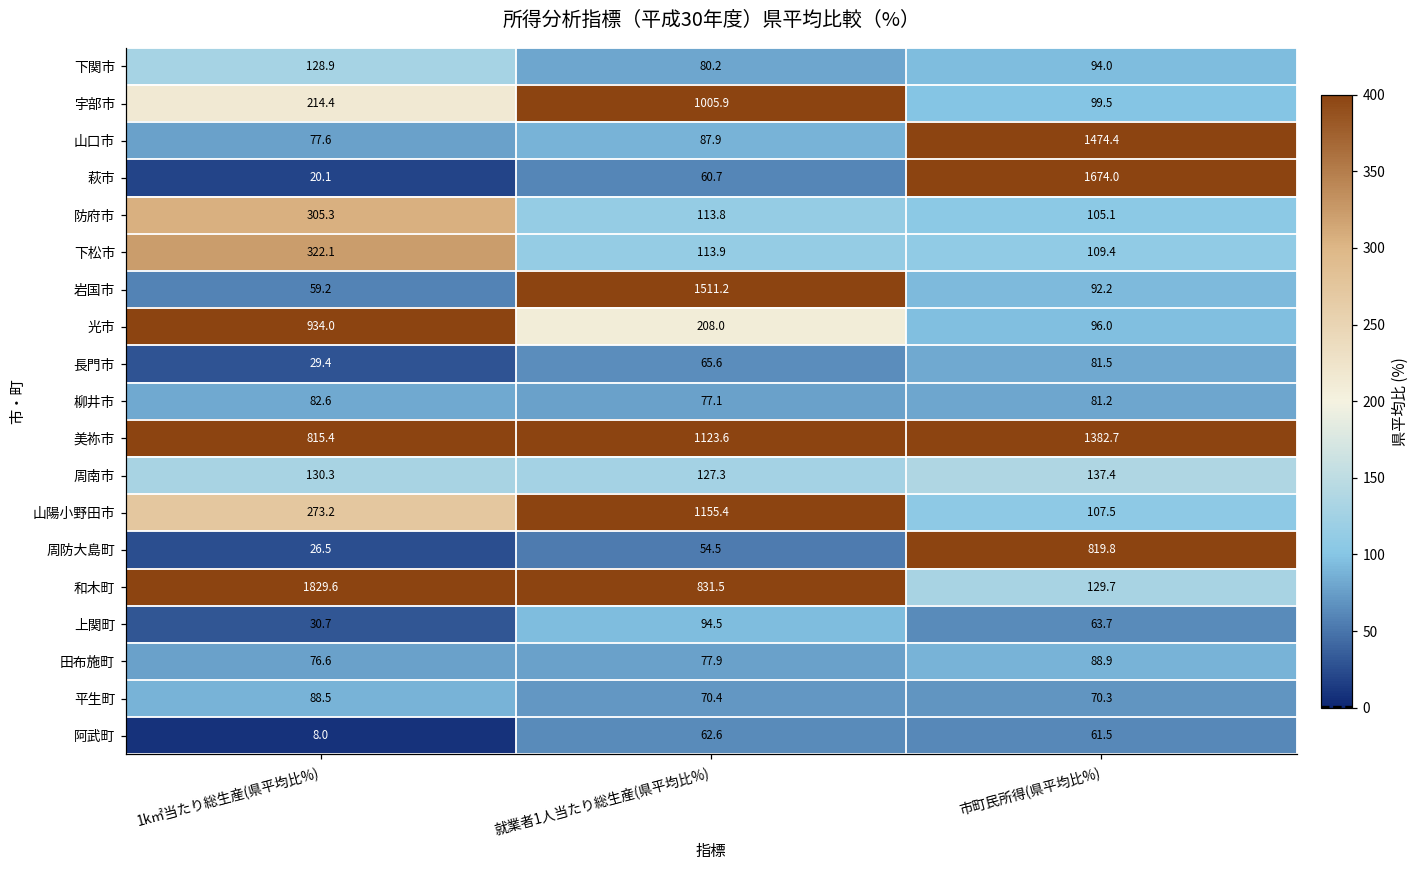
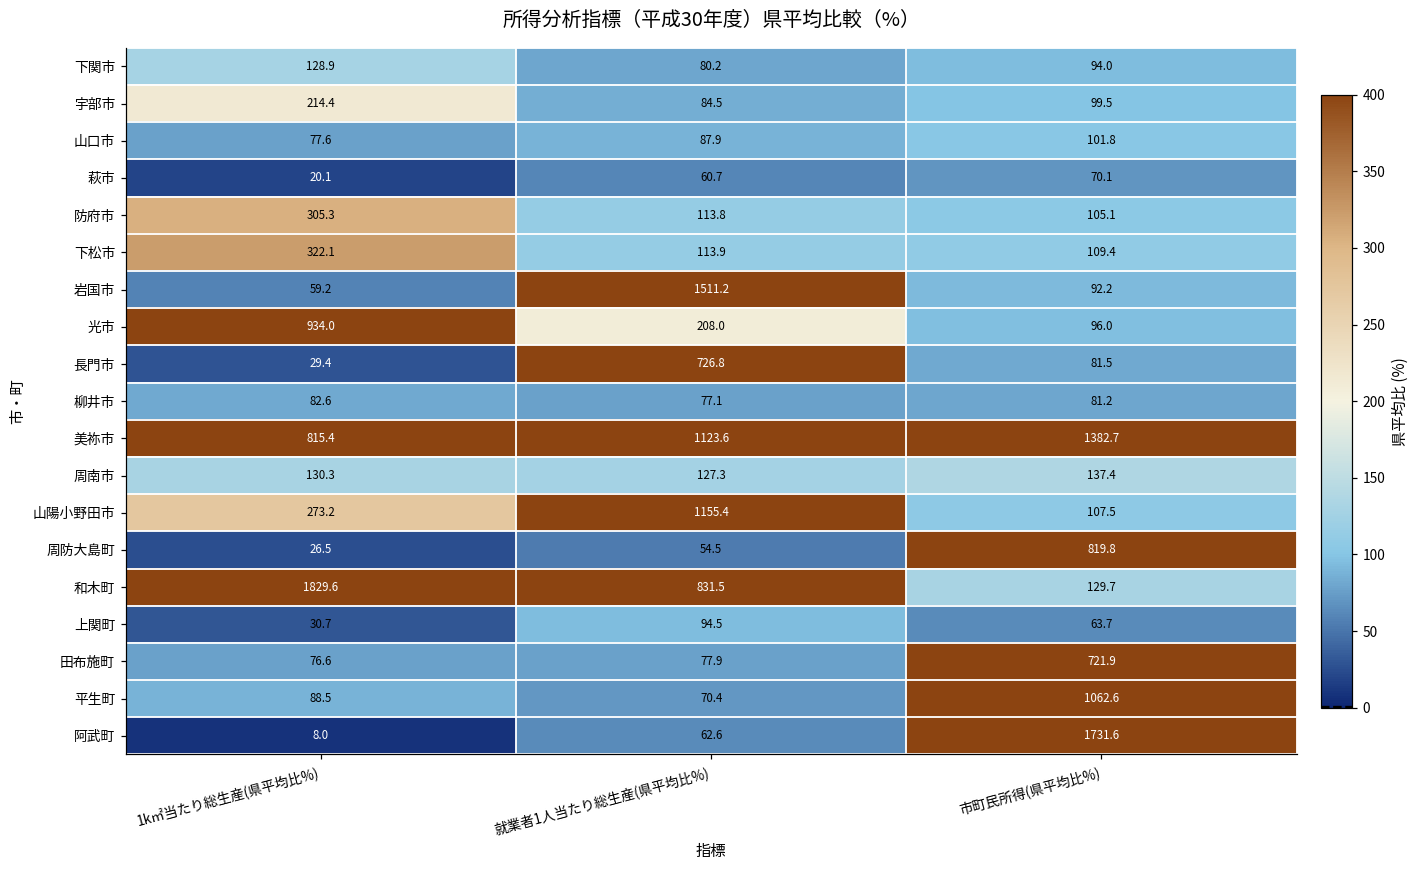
  {
    "下関市": {
      "1k㎡当たり総生産(県平均比%)": 128.9,
      "就業者1人当たり総生産(県平均比%)": 80.2,
      "市町民所得(県平均比%)": 94.0
    },
    "宇部市": {
      "1k㎡当たり総生産(県平均比%)": 214.4,
-     "就業者1人当たり総生産(県平均比%)": 1005.9,
+     "就業者1人当たり総生産(県平均比%)": 84.5,
      "市町民所得(県平均比%)": 99.5
    },
    "山口市": {
      "1k㎡当たり総生産(県平均比%)": 77.6,
      "就業者1人当たり総生産(県平均比%)": 87.9,
-     "市町民所得(県平均比%)": 1474.4
+     "市町民所得(県平均比%)": 101.8
    },
    "萩市": {
      "1k㎡当たり総生産(県平均比%)": 20.1,
      "就業者1人当たり総生産(県平均比%)": 60.7,
-     "市町民所得(県平均比%)": 1674.0
+     "市町民所得(県平均比%)": 70.1
    },
    "防府市": {
      "1k㎡当たり総生産(県平均比%)": 305.3,
      "就業者1人当たり総生産(県平均比%)": 113.8,
      "市町民所得(県平均比%)": 105.1
    },
    "下松市": {
      "1k㎡当たり総生産(県平均比%)": 322.1,
      "就業者1人当たり総生産(県平均比%)": 113.9,
      "市町民所得(県平均比%)": 109.4
    },
    "岩国市": {
      "1k㎡当たり総生産(県平均比%)": 59.2,
      "就業者1人当たり総生産(県平均比%)": 1511.2,
      "市町民所得(県平均比%)": 92.2
    },
    "光市": {
      "1k㎡当たり総生産(県平均比%)": 934.0,
      "就業者1人当たり総生産(県平均比%)": 208.0,
      "市町民所得(県平均比%)": 96.0
    },
    "長門市": {
      "1k㎡当たり総生産(県平均比%)": 29.4,
-     "就業者1人当たり総生産(県平均比%)": 65.6,
+     "就業者1人当たり総生産(県平均比%)": 726.8,
      "市町民所得(県平均比%)": 81.5
    },
    "柳井市": {
      "1k㎡当たり総生産(県平均比%)": 82.6,
      "就業者1人当たり総生産(県平均比%)": 77.1,
      "市町民所得(県平均比%)": 81.2
    },
    "美祢市": {
      "1k㎡当たり総生産(県平均比%)": 815.4,
      "就業者1人当たり総生産(県平均比%)": 1123.6,
      "市町民所得(県平均比%)": 1382.7
    },
    "周南市": {
      "1k㎡当たり総生産(県平均比%)": 130.3,
      "就業者1人当たり総生産(県平均比%)": 127.3,
      "市町民所得(県平均比%)": 137.4
    },
    "山陽小野田市": {
      "1k㎡当たり総生産(県平均比%)": 273.2,
      "就業者1人当たり総生産(県平均比%)": 1155.4,
      "市町民所得(県平均比%)": 107.5
    },
    "周防大島町": {
      "1k㎡当たり総生産(県平均比%)": 26.5,
      "就業者1人当たり総生産(県平均比%)": 54.5,
      "市町民所得(県平均比%)": 819.8
    },
    "和木町": {
      "1k㎡当たり総生産(県平均比%)": 1829.6,
      "就業者1人当たり総生産(県平均比%)": 831.5,
      "市町民所得(県平均比%)": 129.7
    },
    "上関町": {
      "1k㎡当たり総生産(県平均比%)": 30.7,
      "就業者1人当たり総生産(県平均比%)": 94.5,
      "市町民所得(県平均比%)": 63.7
    },
    "田布施町": {
      "1k㎡当たり総生産(県平均比%)": 76.6,
      "就業者1人当たり総生産(県平均比%)": 77.9,
-     "市町民所得(県平均比%)": 88.9
+     "市町民所得(県平均比%)": 721.9
    },
    "平生町": {
      "1k㎡当たり総生産(県平均比%)": 88.5,
      "就業者1人当たり総生産(県平均比%)": 70.4,
-     "市町民所得(県平均比%)": 70.3
+     "市町民所得(県平均比%)": 1062.6
    },
    "阿武町": {
      "1k㎡当たり総生産(県平均比%)": 8.0,
      "就業者1人当たり総生産(県平均比%)": 62.6,
-     "市町民所得(県平均比%)": 61.5
+     "市町民所得(県平均比%)": 1731.6
    }
  }
